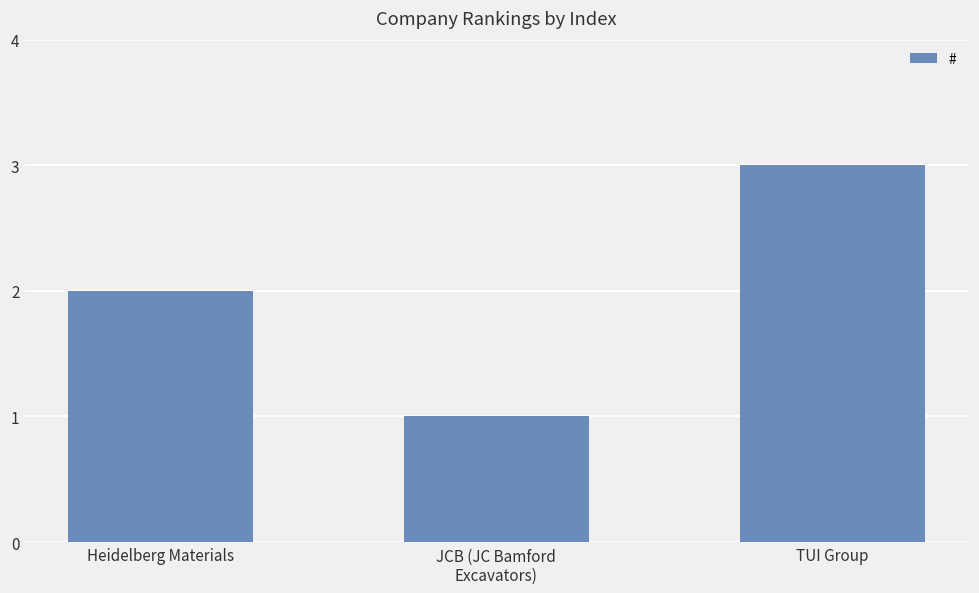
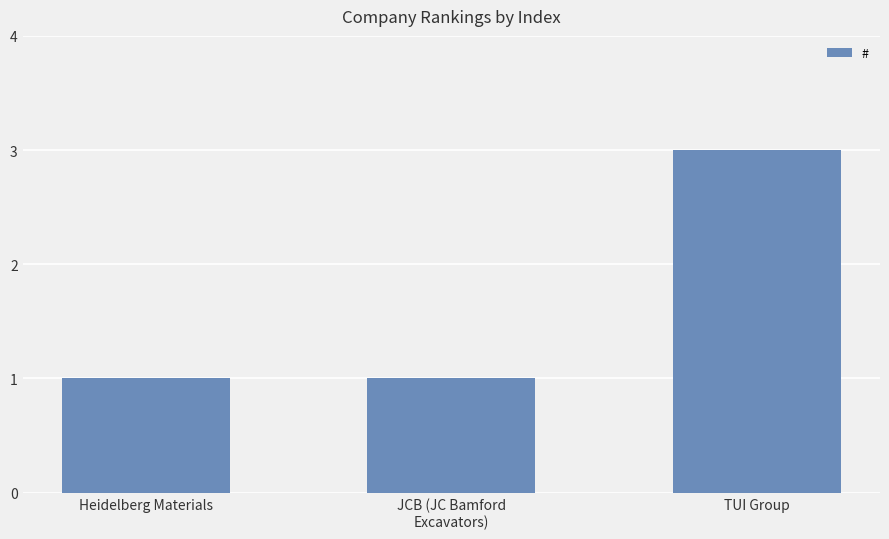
  {
-   "Heidelberg Materials": 2,
+   "Heidelberg Materials": 1,
    "JCB (JC Bamford Excavators)": 1,
    "TUI Group": 3
  }
